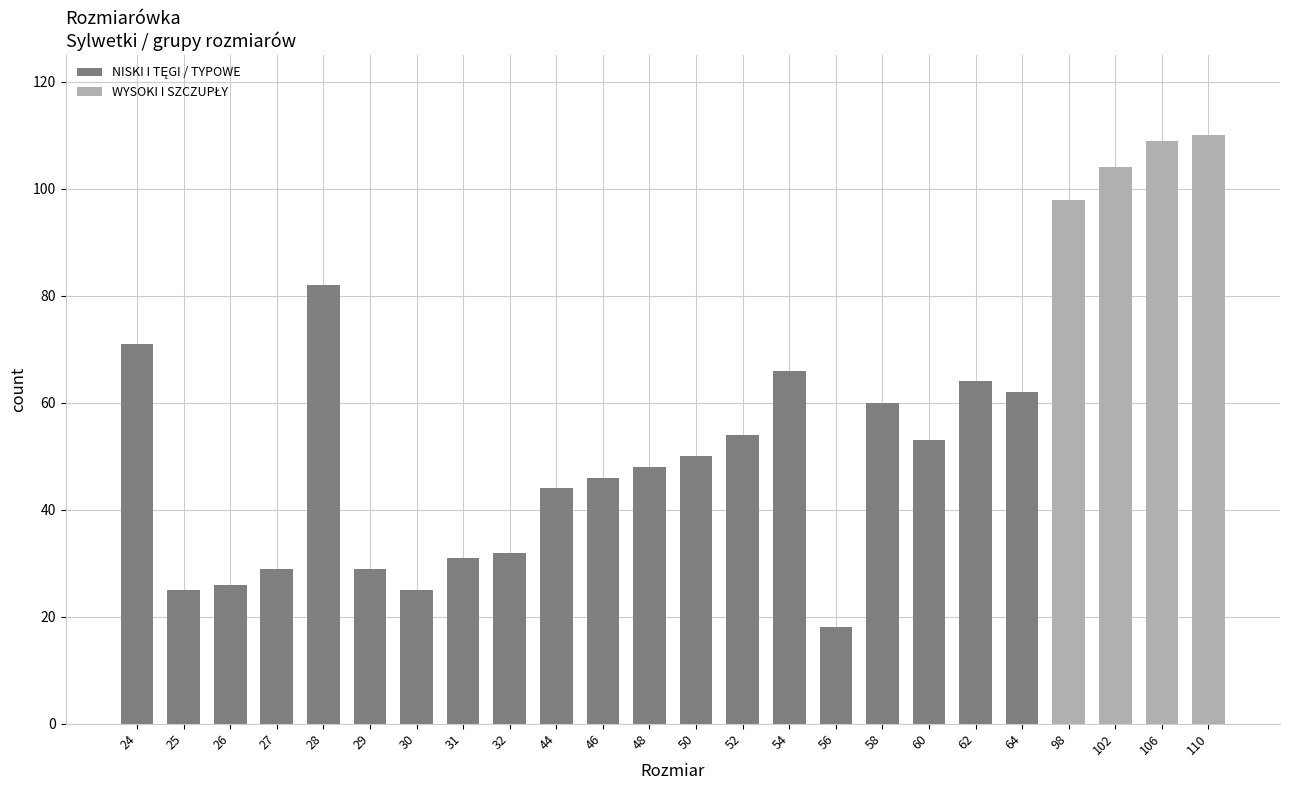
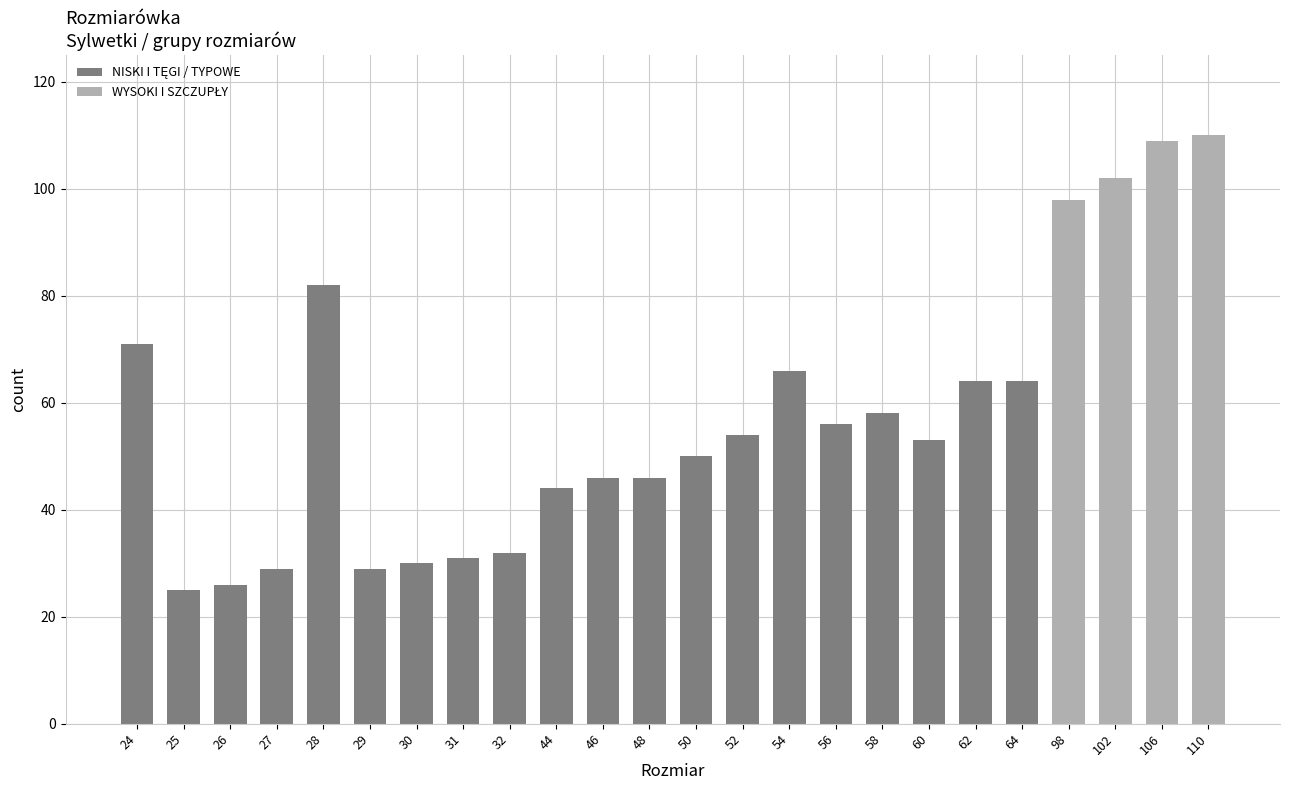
  {
    "24": 71,
    "25": 25,
    "26": 26,
    "27": 29,
    "28": 82,
    "29": 29,
-   "30": 25,
+   "30": 30,
    "31": 31,
    "32": 32,
    "44": 44,
    "46": 46,
-   "48": 48,
+   "48": 46,
    "50": 50,
    "52": 54,
    "54": 66,
-   "56": 18,
-   "58": 60,
+   "56": 56,
+   "58": 58,
    "60": 53,
    "62": 64,
-   "64": 62,
+   "64": 64,
    "98": 98,
-   "102": 104,
+   "102": 102,
    "106": 109,
    "110": 110
  }
